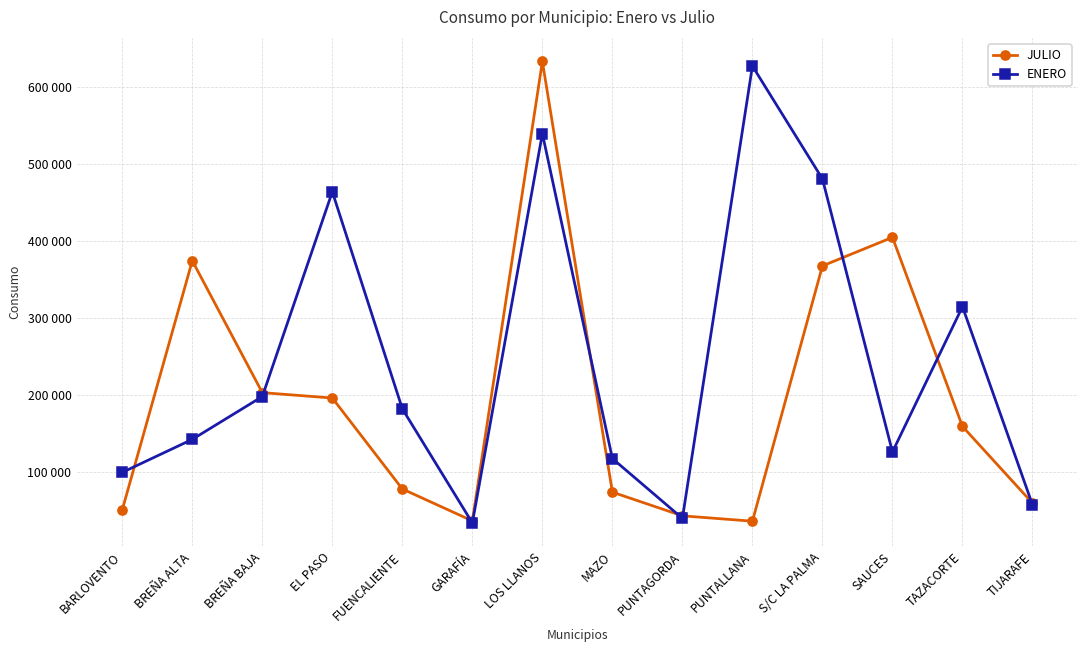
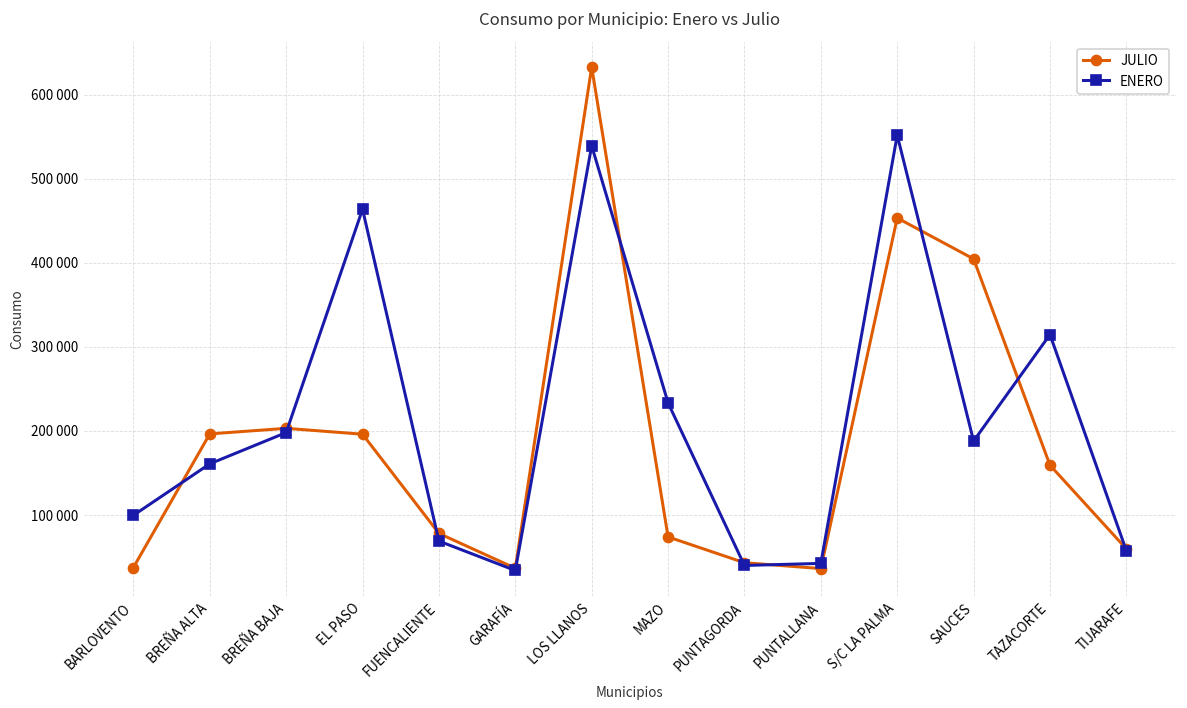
  {
    "JULIO": {
-     "BARLOVENTO": 50000,
-     "BREÑA ALTA": 370000,
+     "BARLOVENTO": 40000,
+     "BREÑA ALTA": 200000,
      "BREÑA BAJA": 200000,
      "EL PASO": 200000,
      "FUENCALIENTE": 80000,
      "LOS LLANOS": 630000,
      "MAZO": 70000,
      "PUNTALLANA": 40000,
-     "S/C LA PALMA": 370000,
+     "S/C LA PALMA": 450000,
      "SAUCES": 400000,
      "TAZACORTE": 160000
    },
    "ENERO": {
      "BARLOVENTO": 100000,
-     "BREÑA ALTA": 140000,
+     "BREÑA ALTA": 160000,
      "BREÑA BAJA": 200000,
      "EL PASO": 460000,
-     "FUENCALIENTE": 180000,
+     "FUENCALIENTE": 70000,
      "LOS LLANOS": 540000,
-     "MAZO": 120000,
-     "PUNTALLANA": 630000,
-     "S/C LA PALMA": 480000,
-     "SAUCES": 130000,
+     "MAZO": 230000,
+     "PUNTALLANA": 40000,
+     "S/C LA PALMA": 550000,
+     "SAUCES": 190000,
      "TAZACORTE": 310000
    }
  }
